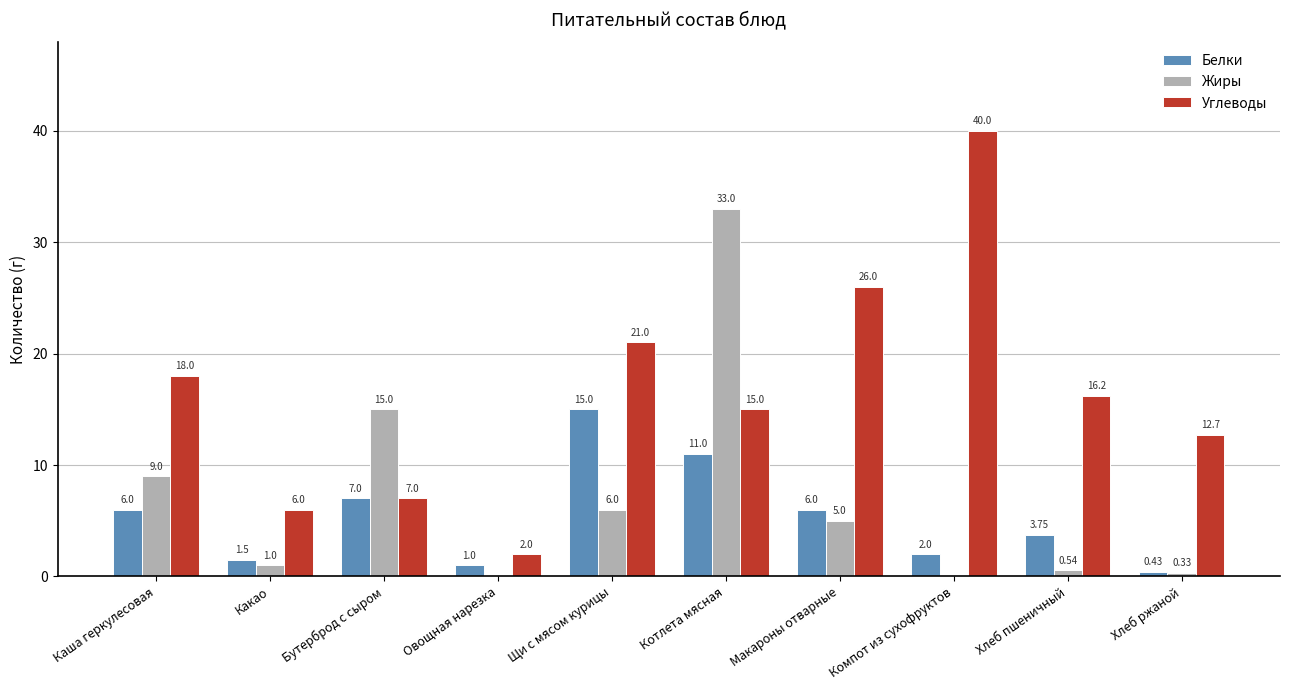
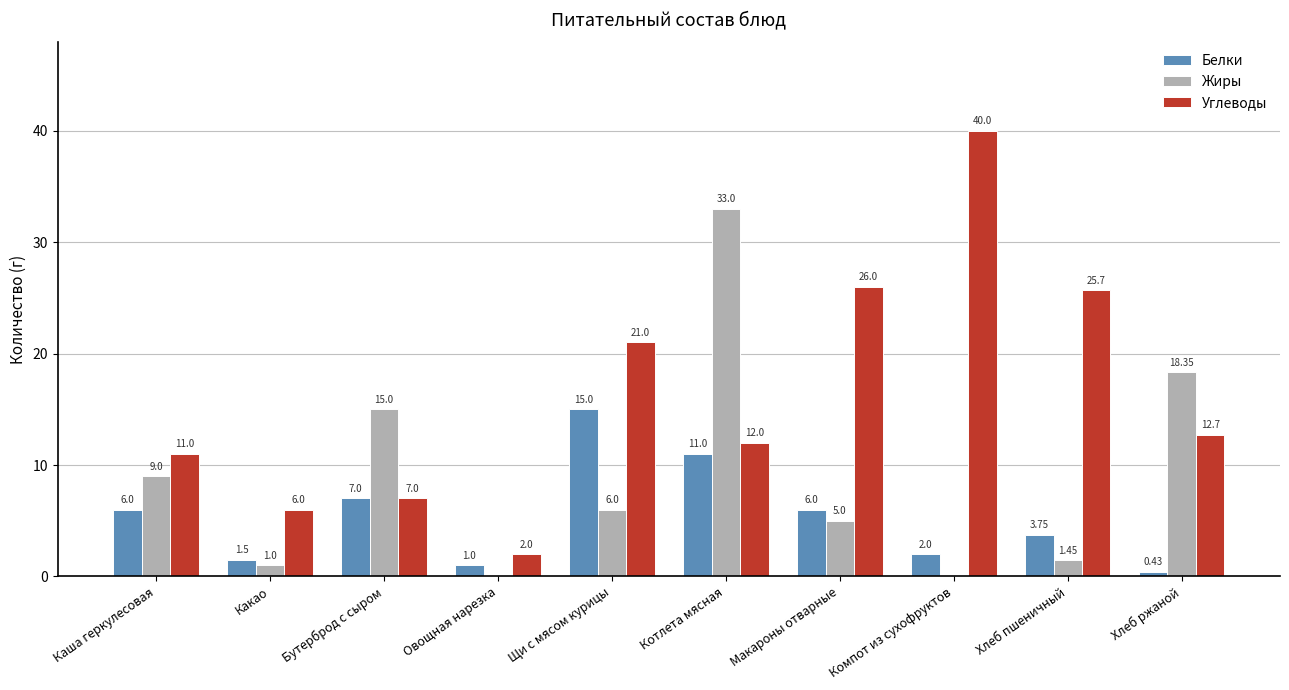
  {
    "Белки": {
      "Каша геркулесовая": 6.0,
      "Какао": 1.5,
      "Бутерброд с сыром": 7.0,
      "Овощная нарезка": 1.0,
      "Щи с мясом курицы": 15.0,
      "Котлета мясная": 11.0,
      "Макароны отварные": 6.0,
      "Компот из сухофруктов": 2.0,
      "Хлеб пшеничный": 3.75,
      "Хлеб ржаной": 0.43
    },
    "Жиры": {
      "Каша геркулесовая": 9.0,
      "Какао": 1.0,
      "Бутерброд с сыром": 15.0,
      "Щи с мясом курицы": 6.0,
      "Котлета мясная": 33.0,
      "Макароны отварные": 5.0,
-     "Хлеб пшеничный": 0.54,
-     "Хлеб ржаной": 0.33
+     "Хлеб пшеничный": 1.45,
+     "Хлеб ржаной": 18.35
    },
    "Углеводы": {
-     "Каша геркулесовая": 18.0,
+     "Каша геркулесовая": 11.0,
      "Какао": 6.0,
      "Бутерброд с сыром": 7.0,
      "Овощная нарезка": 2.0,
      "Щи с мясом курицы": 21.0,
-     "Котлета мясная": 15.0,
+     "Котлета мясная": 12.0,
      "Макароны отварные": 26.0,
      "Компот из сухофруктов": 40.0,
-     "Хлеб пшеничный": 16.2,
+     "Хлеб пшеничный": 25.7,
      "Хлеб ржаной": 12.7
    }
  }
